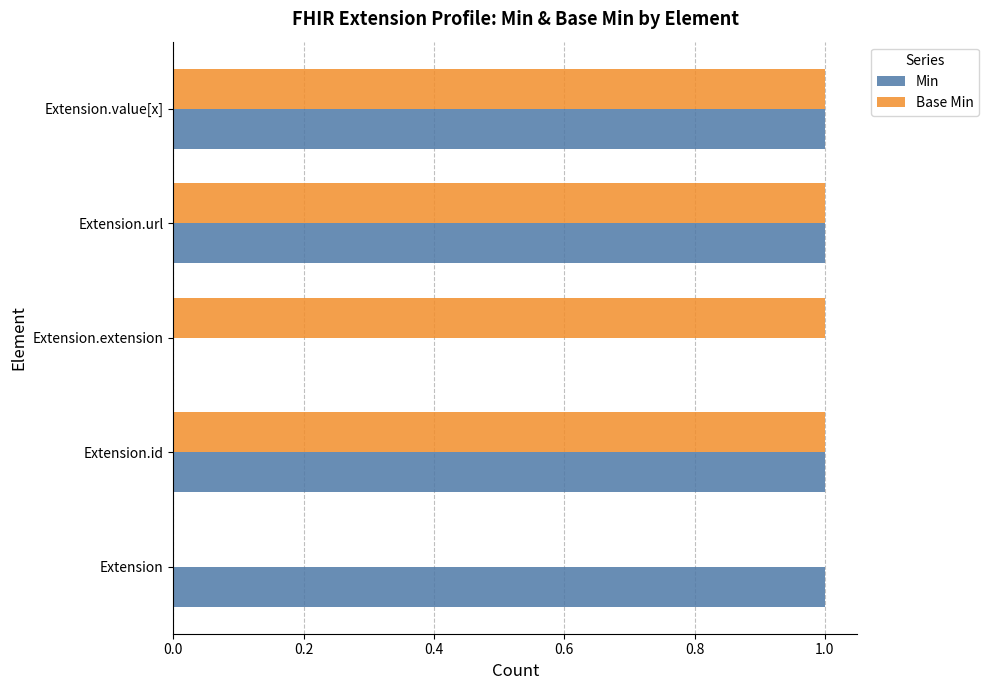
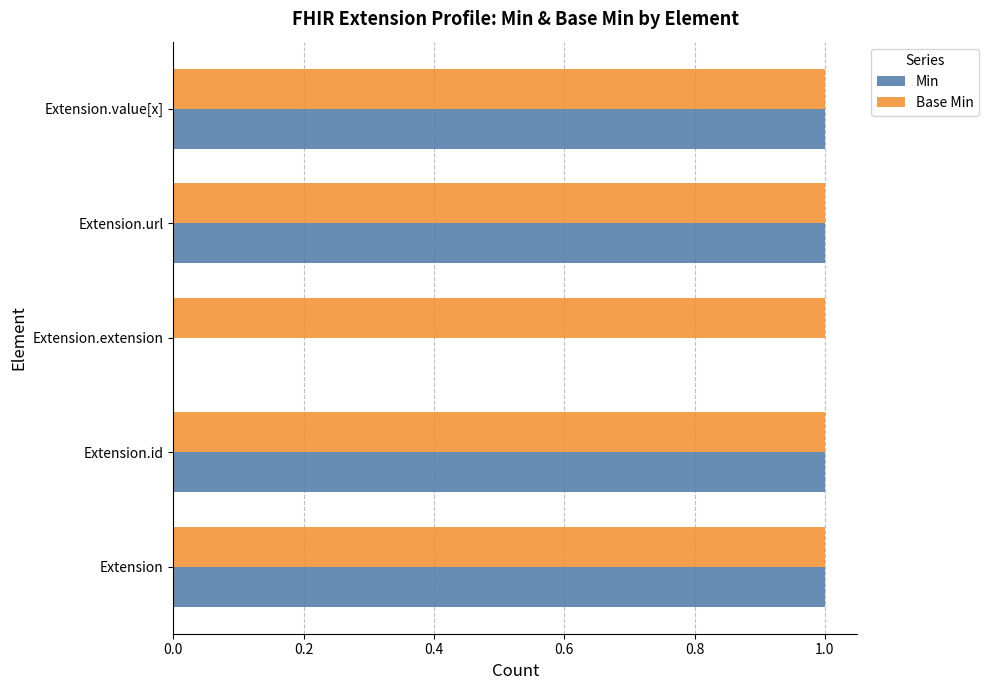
  {
    "Min": {
      "Extension.value[x]": 1,
      "Extension.url": 1,
      "Extension.extension": 0,
      "Extension.id": 1,
      "Extension": 1
    },
    "Base Min": {
      "Extension.value[x]": 1,
      "Extension.url": 1,
      "Extension.extension": 1,
      "Extension.id": 1,
-     "Extension": 0
+     "Extension": 1
    }
  }
